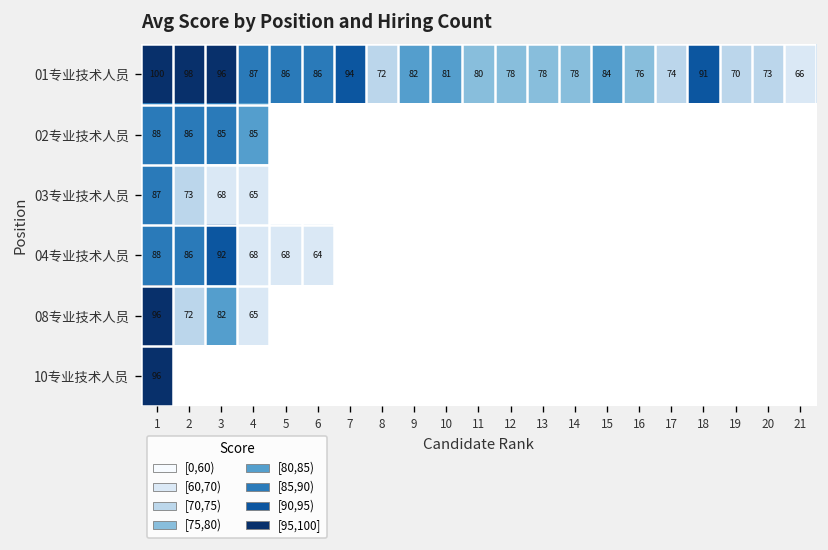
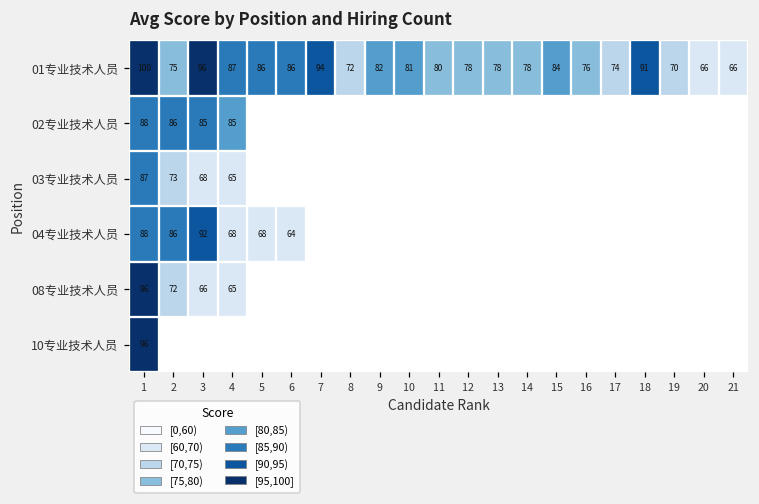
  {
    "01专业技术人员": {
      "1": 100,
-     "2": 98,
+     "2": 75,
      "3": 96,
      "4": 87,
      "5": 86,
      "6": 86,
      "7": 94,
      "8": 72,
      "9": 82,
      "10": 81,
      "11": 80,
      "12": 78,
      "13": 78,
      "14": 78,
      "15": 84,
      "16": 76,
      "17": 74,
      "18": 91,
      "19": 70,
-     "20": 73,
+     "20": 66,
      "21": 66
    },
    "02专业技术人员": {
      "1": 88,
      "2": 86,
      "3": 85,
      "4": 85
    },
    "03专业技术人员": {
      "1": 87,
      "2": 73,
      "3": 68,
      "4": 65
    },
    "04专业技术人员": {
      "1": 88,
      "2": 86,
      "3": 92,
      "4": 68,
      "5": 68,
      "6": 64
    },
    "08专业技术人员": {
      "1": 96,
      "2": 72,
-     "3": 82,
+     "3": 66,
      "4": 65
    },
    "10专业技术人员": {
      "1": 96
    }
  }
